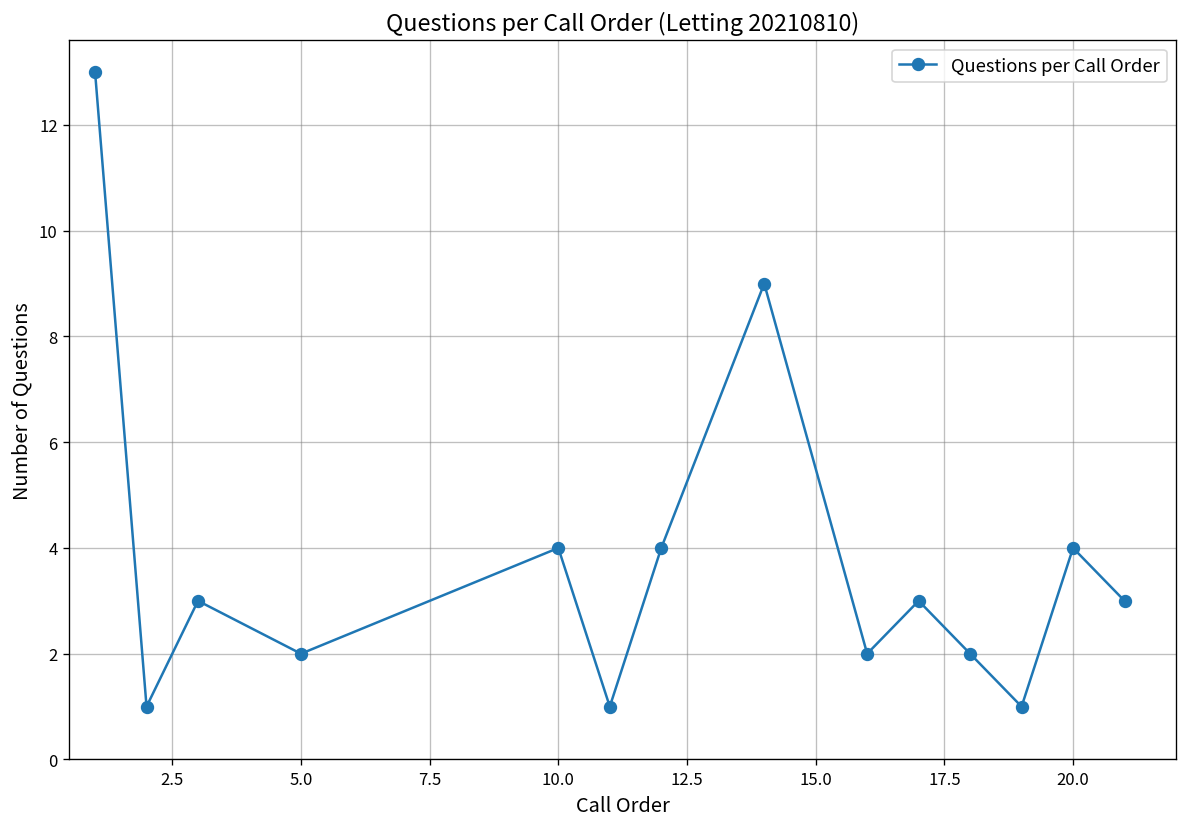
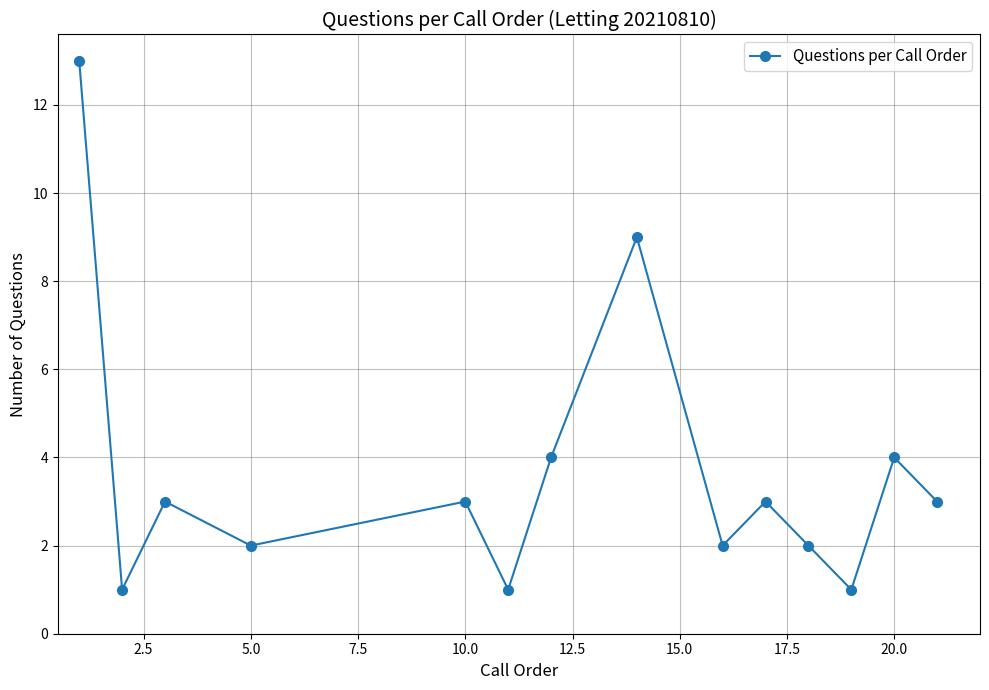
  {
    "5.0": 2,
-   "10.0": 4,
+   "10.0": 3,
    "20.0": 4
  }
